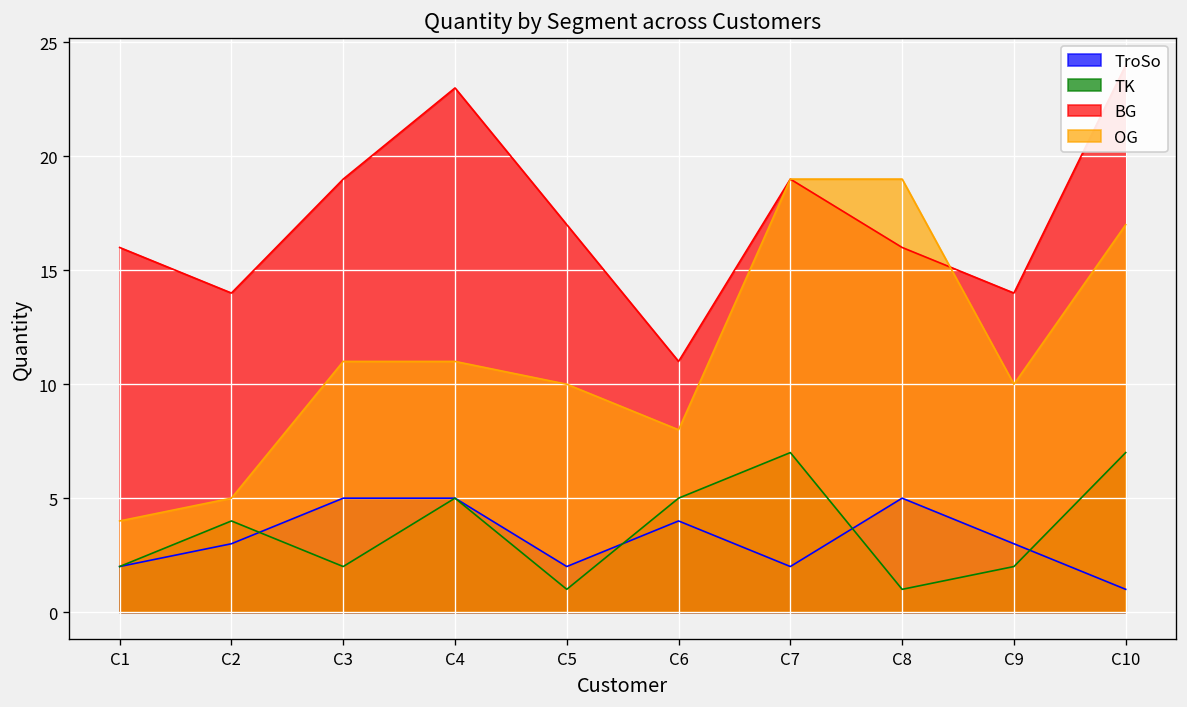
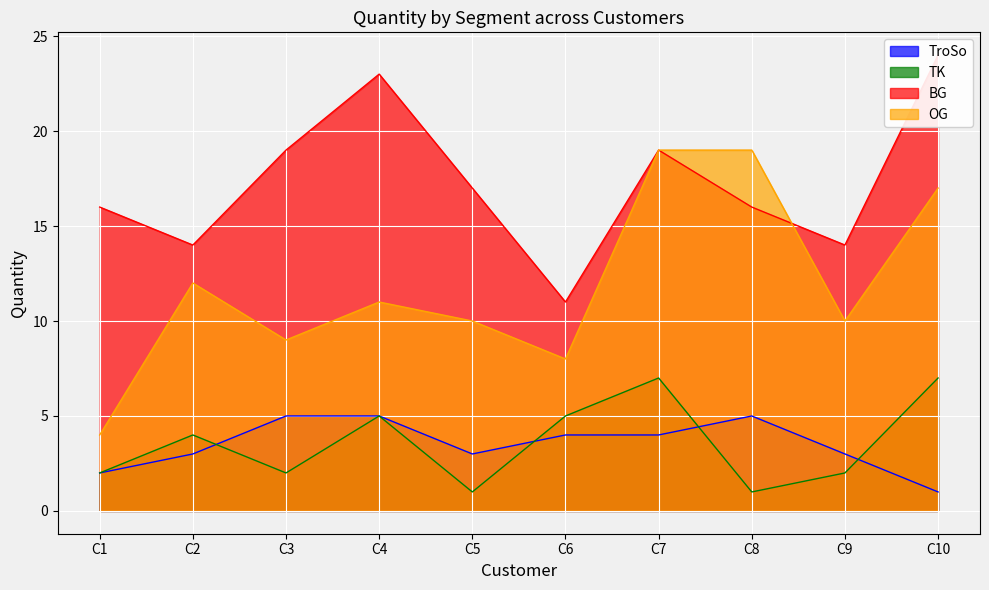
  {
    "TroSo": {
      "C2": 3,
      "C3": 5,
-     "C5": 2,
+     "C5": 3,
      "C6": 4,
-     "C7": 2,
+     "C7": 4,
      "C8": 5,
      "C9": 3,
      "C10": 1
    },
    "TK": {
      "C2": 4,
      "C3": 2,
      "C5": 1,
      "C6": 5,
      "C7": 7,
      "C8": 1,
      "C9": 2,
      "C10": 7
    },
    "BG": {
      "C1": 16,
      "C2": 14,
      "C3": 19,
      "C4": 23,
      "C5": 17,
      "C6": 11,
      "C8": 16,
      "C9": 14
    },
    "OG": {
      "C1": 4,
-     "C2": 5,
-     "C3": 11,
+     "C2": 12,
+     "C3": 9,
      "C4": 11,
      "C5": 10,
      "C6": 8,
      "C8": 19,
      "C9": 10,
      "C10": 17
    }
  }
